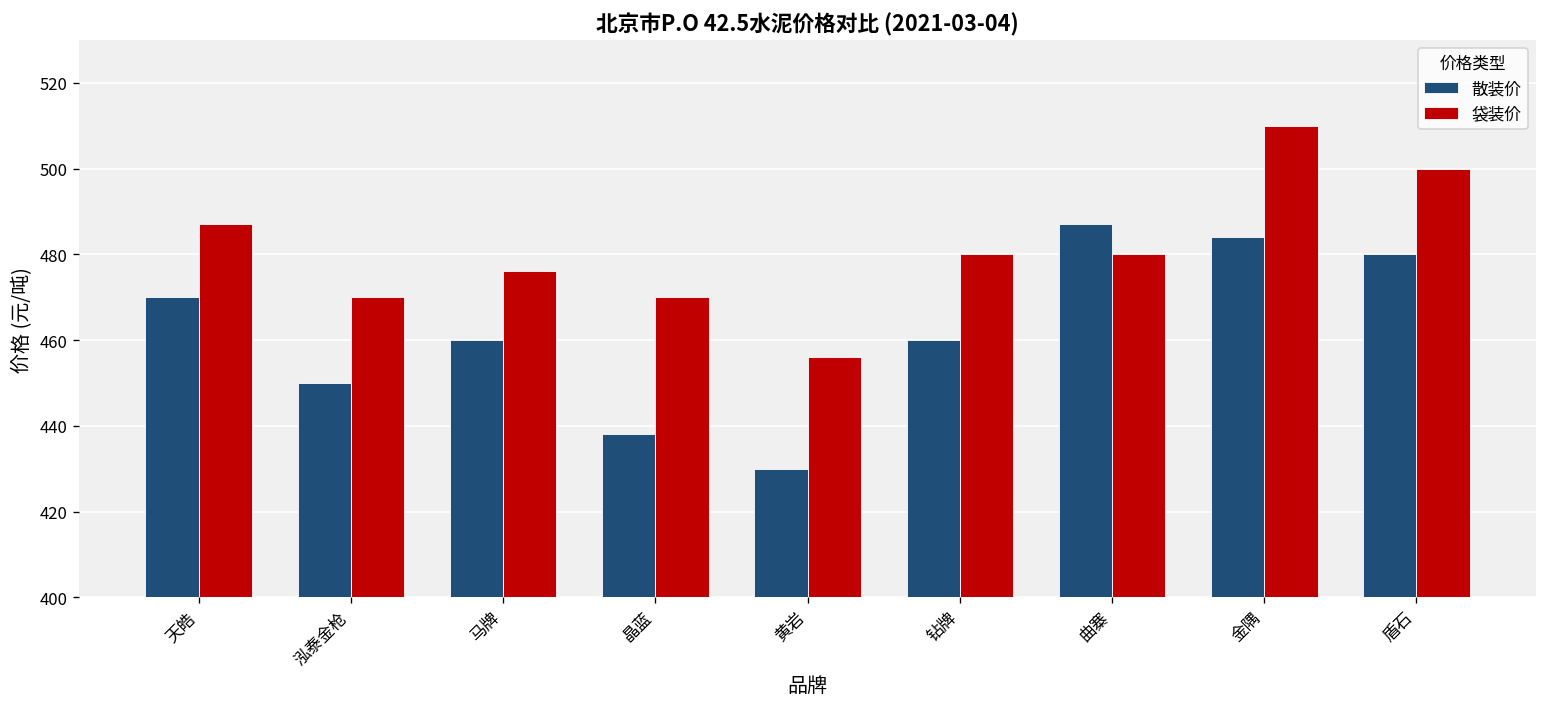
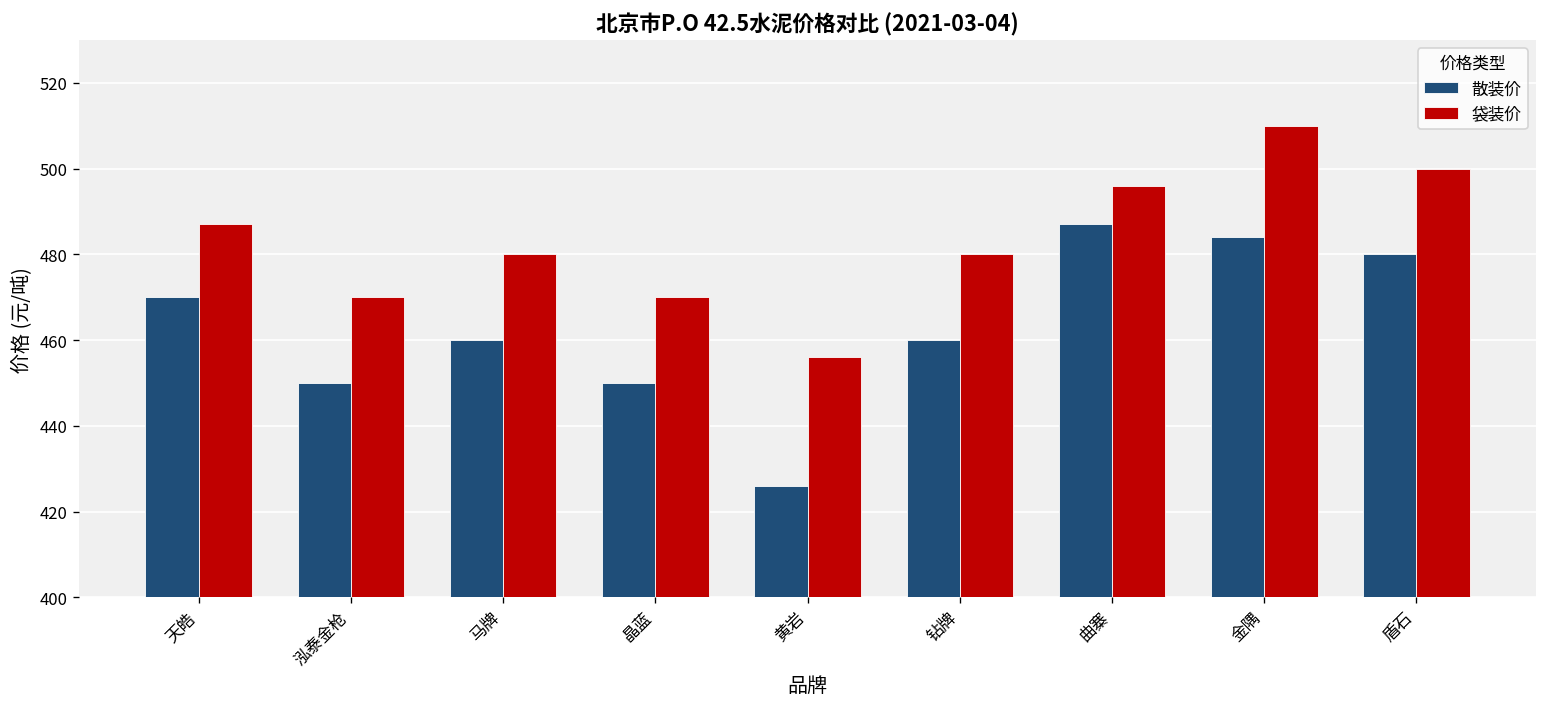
  {
    "散装价": {
      "天皓": 470,
      "泓泰金枪": 450,
      "马牌": 460,
-     "晶蓝": 438,
-     "黄岩": 430,
+     "晶蓝": 450,
+     "黄岩": 426,
      "钻牌": 460,
      "曲寨": 487,
      "金隅": 484,
      "盾石": 480
    },
    "袋装价": {
      "天皓": 487,
      "泓泰金枪": 470,
-     "马牌": 476,
+     "马牌": 480,
      "晶蓝": 470,
      "黄岩": 456,
      "钻牌": 480,
-     "曲寨": 480,
+     "曲寨": 496,
      "金隅": 510,
      "盾石": 500
    }
  }
